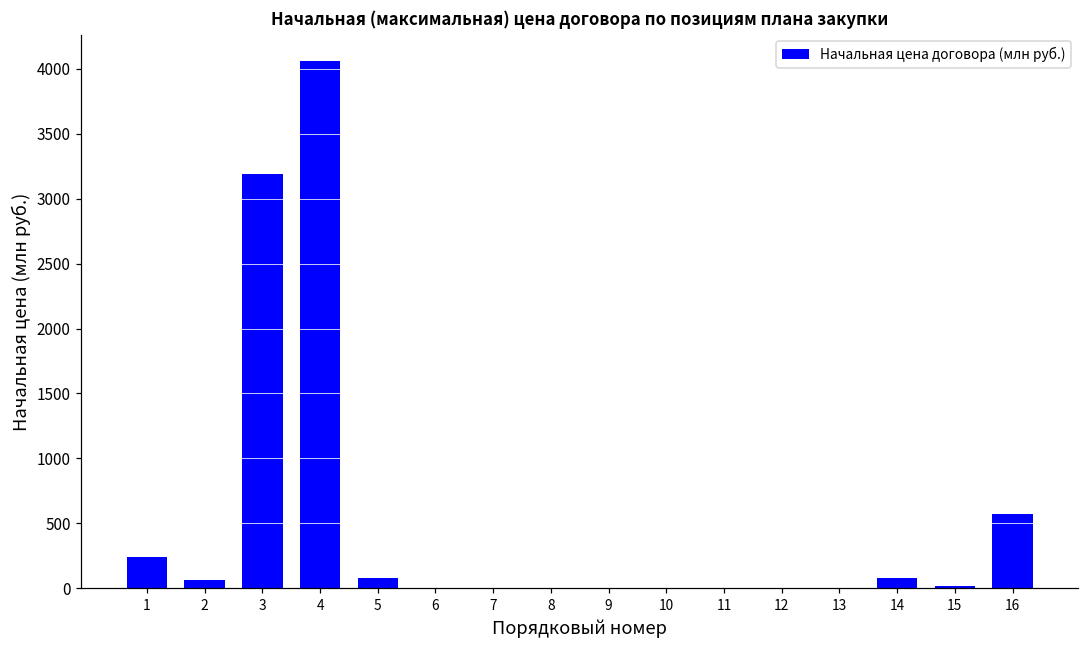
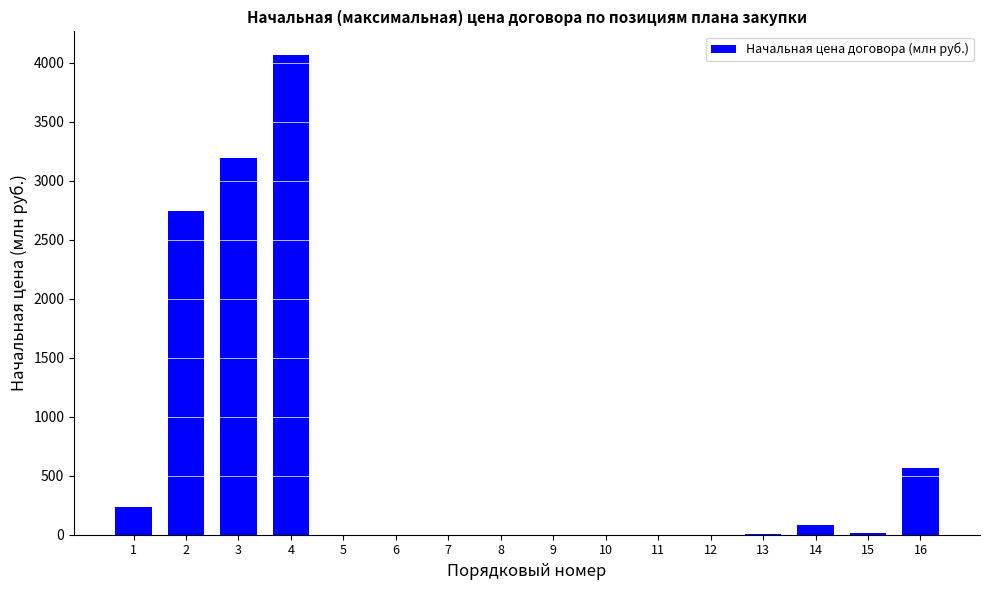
  {
    "1": 240,
-   "2": 70,
+   "2": 2740,
    "3": 3190,
    "4": 4060,
-   "5": 80,
+   "5": 0,
    "6": 0,
    "7": 0,
    "8": 0,
    "14": 80,
    "16": 570
  }
